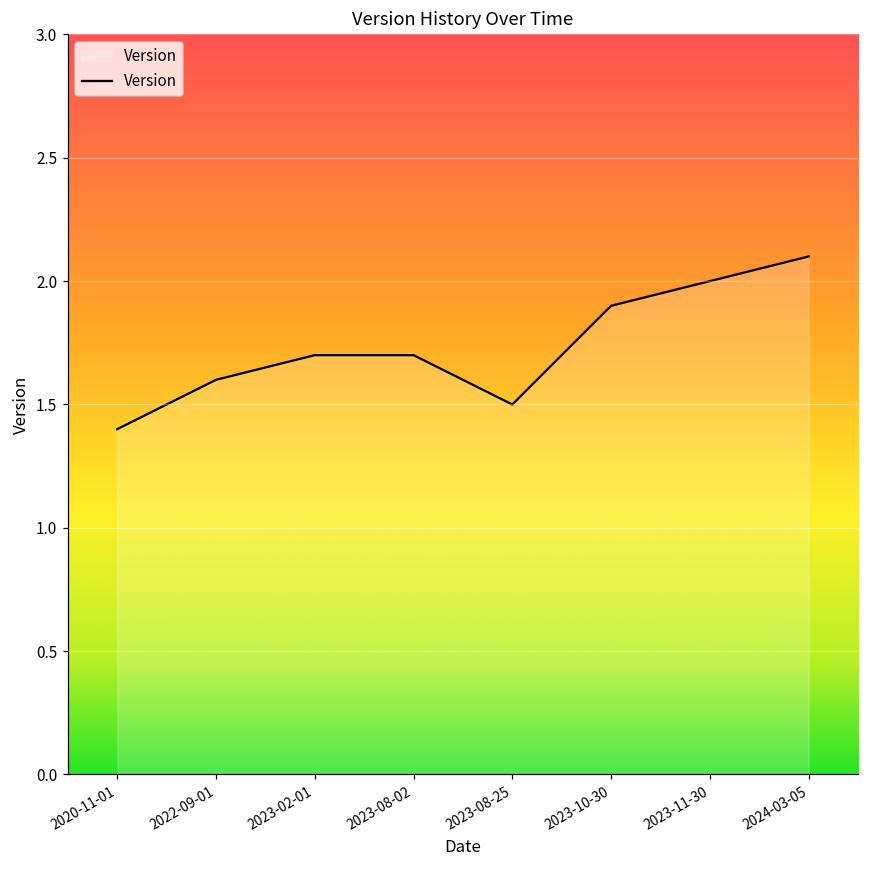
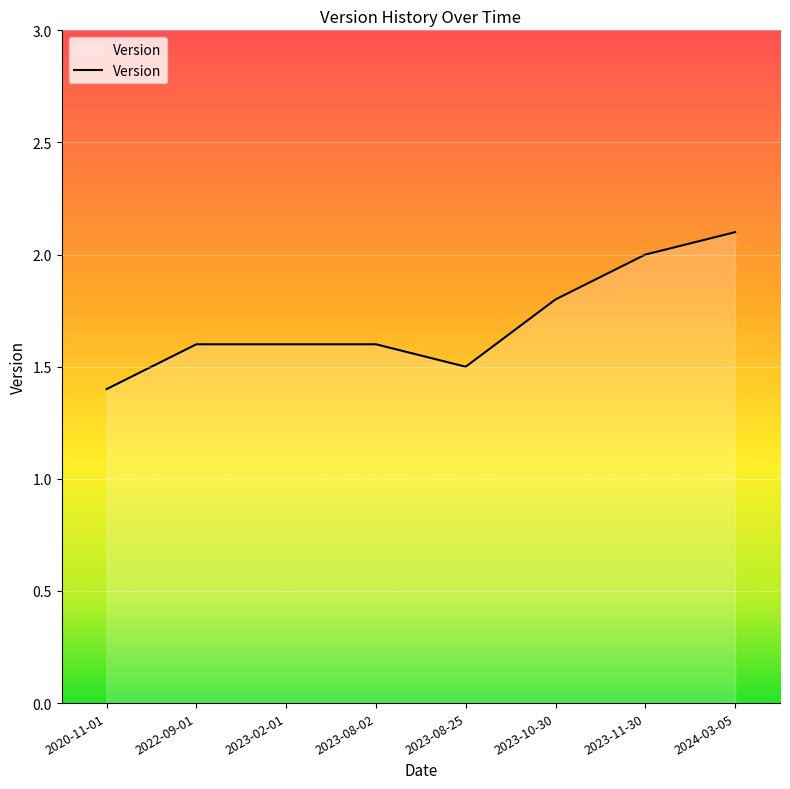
  {
    "2020-11-01": 1.4,
    "2022-09-01": 1.6,
-   "2023-02-01": 1.7,
-   "2023-08-02": 1.7,
+   "2023-02-01": 1.6,
+   "2023-08-02": 1.6,
    "2023-08-25": 1.5,
-   "2023-10-30": 1.9,
+   "2023-10-30": 1.8,
    "2023-11-30": 2.0,
    "2024-03-05": 2.1
  }
